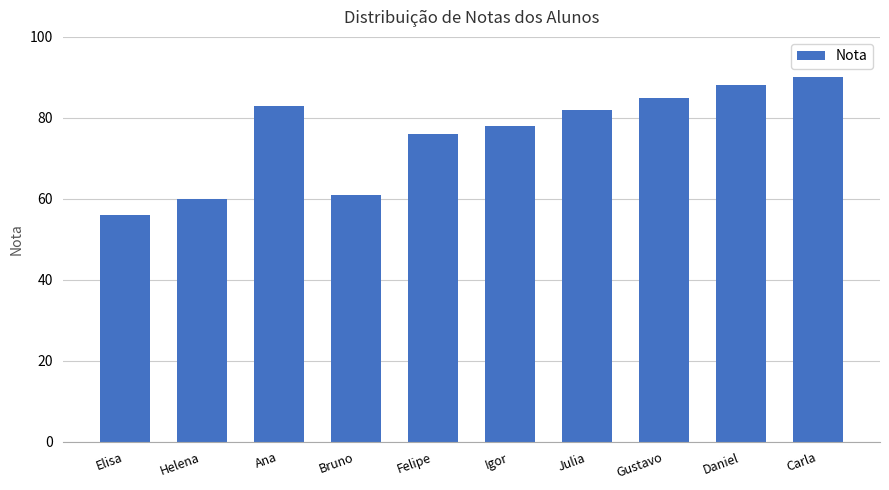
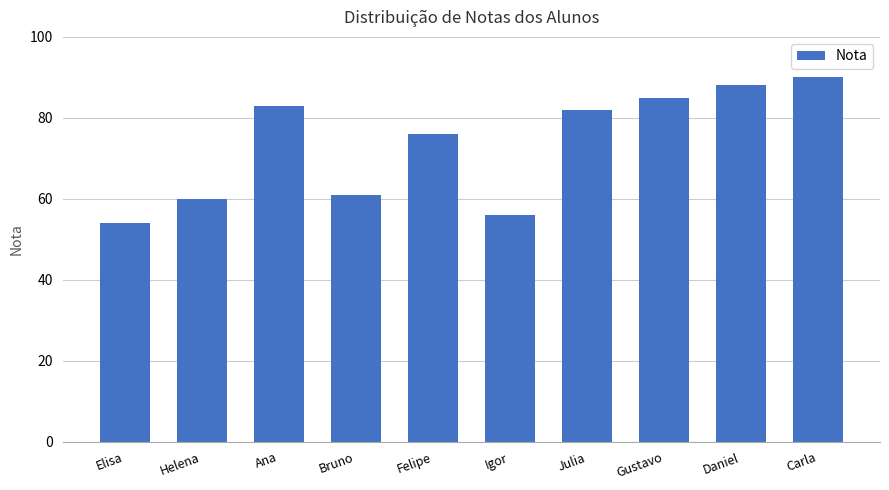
  {
-   "Elisa": 56,
+   "Elisa": 54,
    "Helena": 60,
    "Ana": 83,
    "Bruno": 61,
    "Felipe": 76,
-   "Igor": 78,
+   "Igor": 56,
    "Julia": 82,
    "Gustavo": 85,
    "Daniel": 88,
    "Carla": 90
  }
